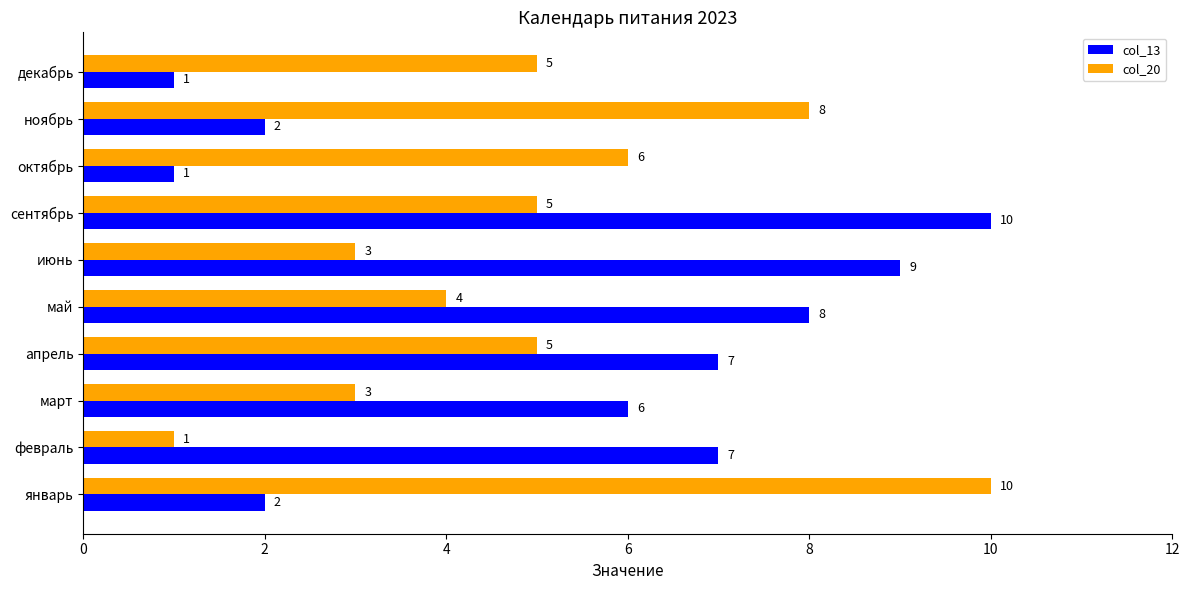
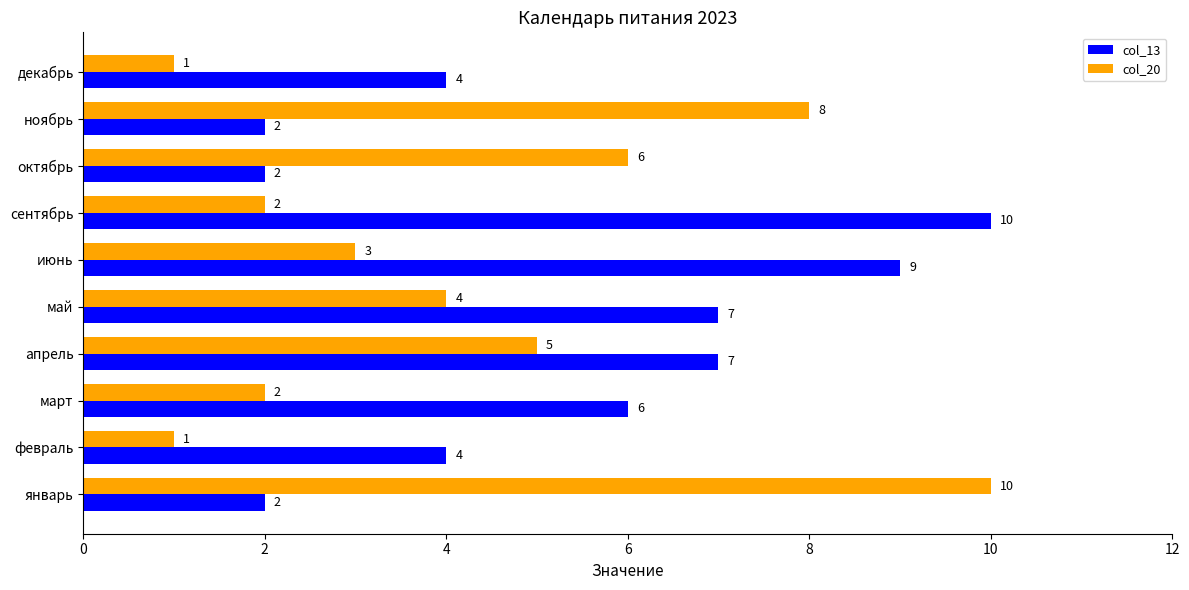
  {
    "col_13": {
-     "декабрь": 1,
+     "декабрь": 4,
      "ноябрь": 2,
-     "октябрь": 1,
+     "октябрь": 2,
      "сентябрь": 10,
      "июнь": 9,
-     "май": 8,
+     "май": 7,
      "апрель": 7,
      "март": 6,
-     "февраль": 7,
+     "февраль": 4,
      "январь": 2
    },
    "col_20": {
-     "декабрь": 5,
+     "декабрь": 1,
      "ноябрь": 8,
      "октябрь": 6,
-     "сентябрь": 5,
+     "сентябрь": 2,
      "июнь": 3,
      "май": 4,
      "апрель": 5,
-     "март": 3,
+     "март": 2,
      "февраль": 1,
      "январь": 10
    }
  }
